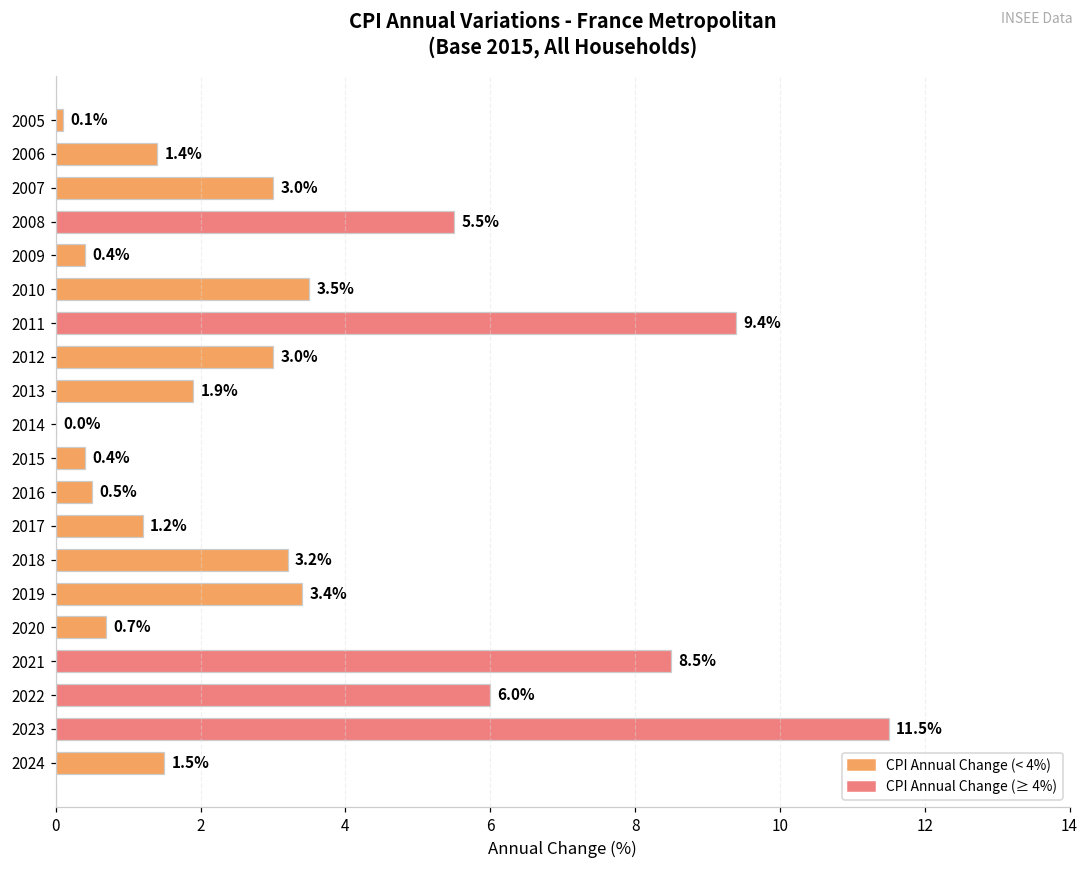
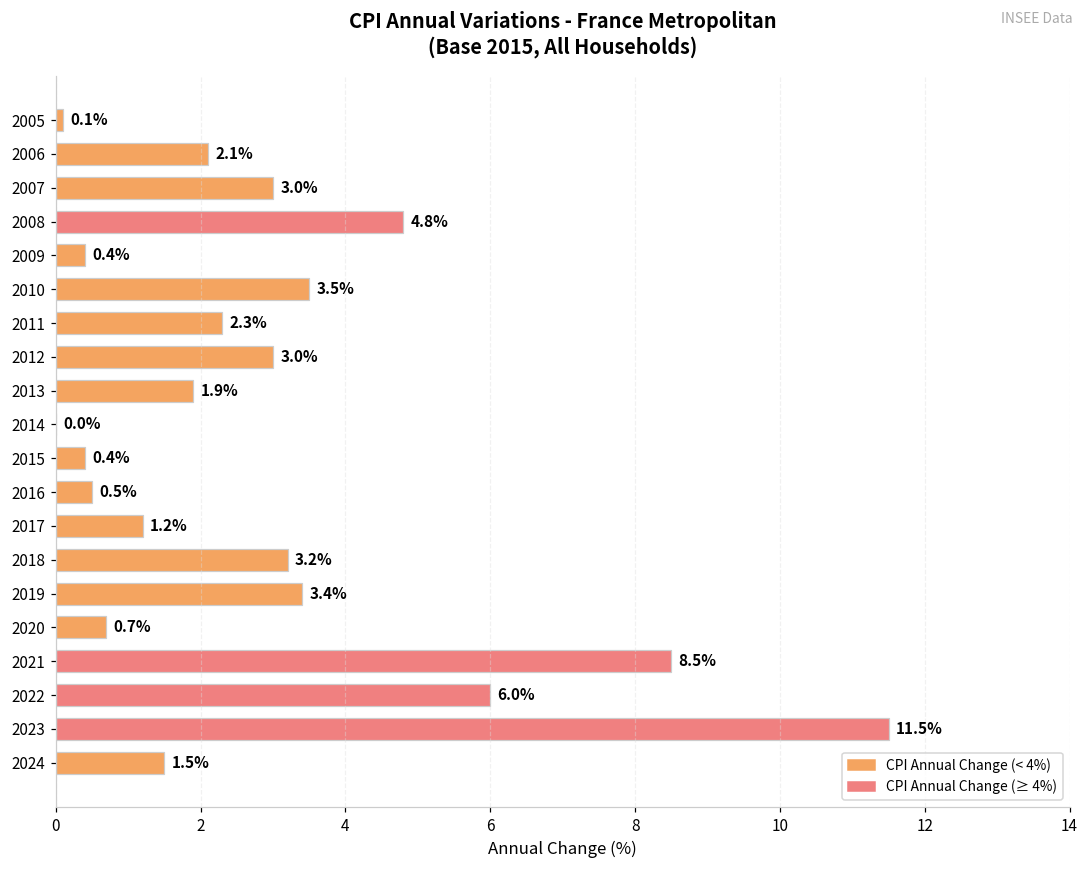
  {
    "2005": "0.1%",
-   "2006": "1.4%",
+   "2006": "2.1%",
    "2007": "3.0%",
-   "2008": "5.5%",
+   "2008": "4.8%",
    "2009": "0.4%",
    "2010": "3.5%",
-   "2011": "9.4%",
+   "2011": "2.3%",
    "2012": "3.0%",
    "2013": "1.9%",
    "2014": "0.0%",
    "2015": "0.4%",
    "2016": "0.5%",
    "2017": "1.2%",
    "2018": "3.2%",
    "2019": "3.4%",
    "2020": "0.7%",
    "2021": "8.5%",
    "2022": "6.0%",
    "2023": "11.5%",
    "2024": "1.5%"
  }
